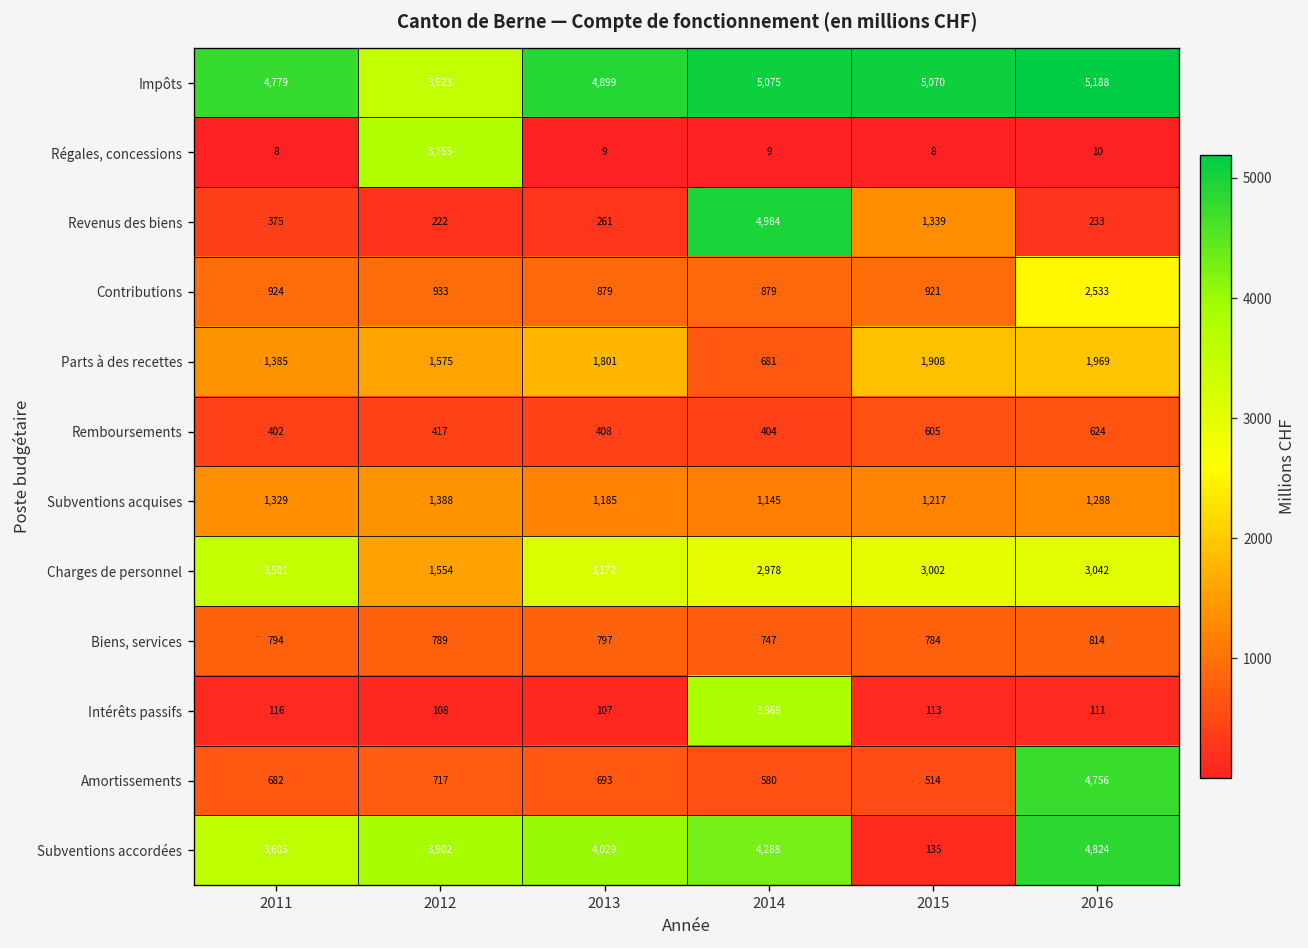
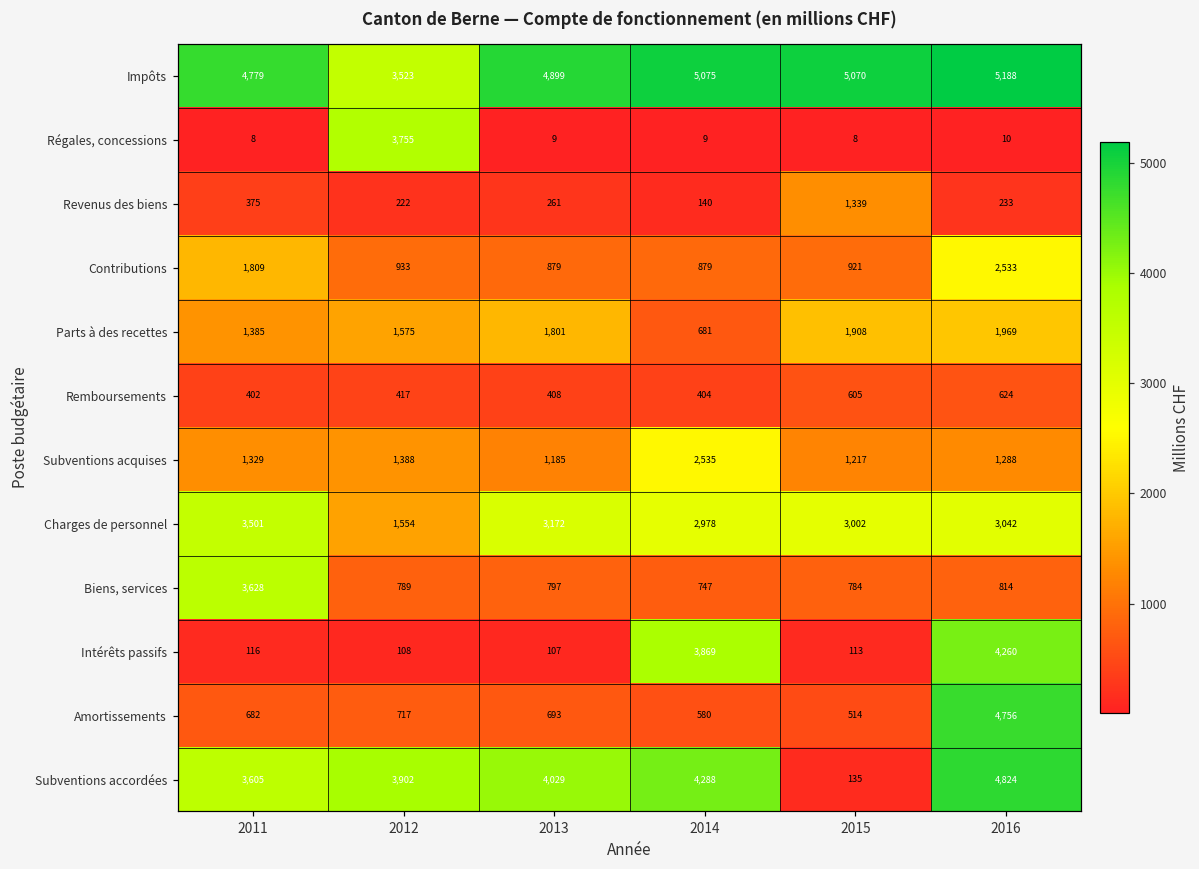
  {
    "Impôts": {
      "2011": "4,779",
      "2012": "3,523",
      "2013": "4,899",
      "2014": "5,075",
      "2015": "5,070",
      "2016": "5,188"
    },
    "Régales, concessions": {
      "2011": "8",
      "2012": "3,755",
      "2013": "9",
      "2014": "9",
      "2015": "8",
      "2016": "10"
    },
    "Revenus des biens": {
      "2011": "375",
      "2012": "222",
      "2013": "261",
-     "2014": "4,984",
+     "2014": "140",
      "2015": "1,339",
      "2016": "233"
    },
    "Contributions": {
-     "2011": "924",
+     "2011": "1,809",
      "2012": "933",
      "2013": "879",
      "2014": "879",
      "2015": "921",
      "2016": "2,533"
    },
    "Parts à des recettes": {
      "2011": "1,385",
      "2012": "1,575",
      "2013": "1,801",
      "2014": "681",
      "2015": "1,908",
      "2016": "1,969"
    },
    "Remboursements": {
      "2011": "402",
      "2012": "417",
      "2013": "408",
      "2014": "404",
      "2015": "605",
      "2016": "624"
    },
    "Subventions acquises": {
      "2011": "1,329",
      "2012": "1,388",
      "2013": "1,185",
-     "2014": "1,145",
+     "2014": "2,535",
      "2015": "1,217",
      "2016": "1,288"
    },
    "Charges de personnel": {
      "2011": "3,501",
      "2012": "1,554",
      "2013": "3,172",
      "2014": "2,978",
      "2015": "3,002",
      "2016": "3,042"
    },
    "Biens, services": {
-     "2011": "794",
+     "2011": "3,628",
      "2012": "789",
      "2013": "797",
      "2014": "747",
      "2015": "784",
      "2016": "814"
    },
    "Intérêts passifs": {
      "2011": "116",
      "2012": "108",
      "2013": "107",
      "2014": "3,869",
      "2015": "113",
-     "2016": "111"
+     "2016": "4,260"
    },
    "Amortissements": {
      "2011": "682",
      "2012": "717",
      "2013": "693",
      "2014": "580",
      "2015": "514",
      "2016": "4,756"
    },
    "Subventions accordées": {
      "2011": "3,605",
      "2012": "3,902",
      "2013": "4,029",
      "2014": "4,288",
      "2015": "135",
      "2016": "4,824"
    }
  }
